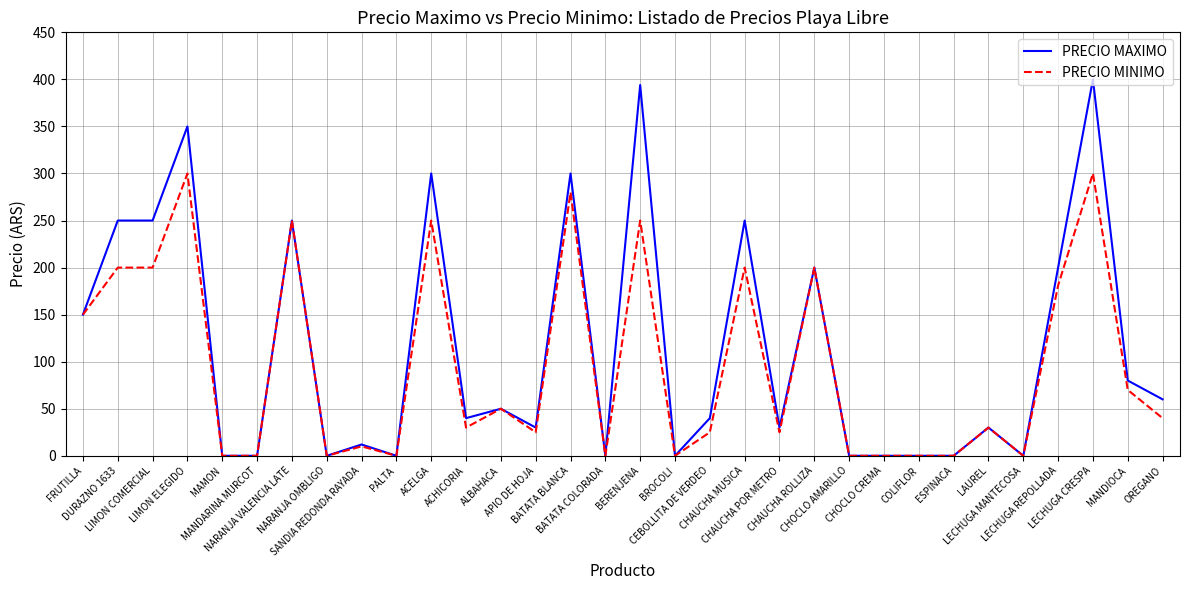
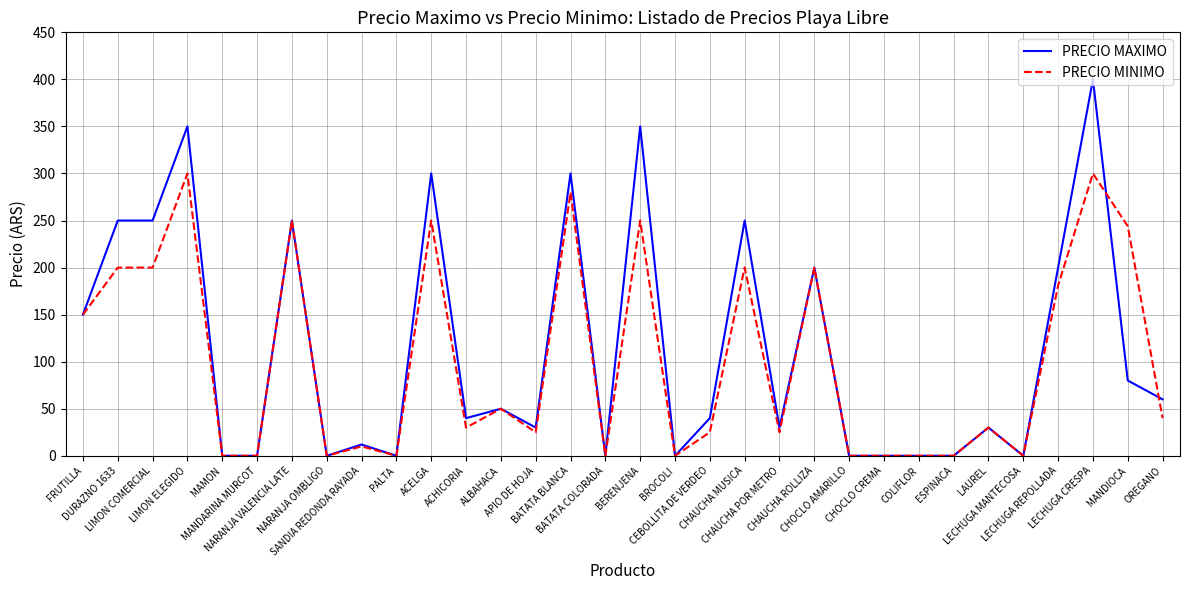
  {
    "PRECIO MAXIMO": {
      "DURAZNO 1633": 250,
      "LIMON COMERCIAL": 250,
      "LIMON ELEGIDO": 350,
      "ACELGA": 300,
      "ACHICORIA": 40,
      "APIO DE HOJA": 30,
      "BATATA BLANCA": 300,
-     "BERENJENA": 390,
+     "BERENJENA": 350,
      "CEBOLLITA DE VERDEO": 40,
      "CHAUCHA MUSICA": 250,
      "CHAUCHA POR METRO": 30,
      "LECHUGA REPOLLADA": 200,
      "MANDIOCA": 80,
      "OREGANO": 60
    },
    "PRECIO MINIMO": {
      "DURAZNO 1633": 200,
      "LIMON COMERCIAL": 200,
      "LIMON ELEGIDO": 300,
      "ACELGA": 250,
      "ACHICORIA": 30,
      "APIO DE HOJA": 30,
      "BATATA BLANCA": 280,
      "BERENJENA": 250,
      "CEBOLLITA DE VERDEO": 30,
      "CHAUCHA MUSICA": 200,
      "CHAUCHA POR METRO": 30,
      "LECHUGA REPOLLADA": 180,
      "LECHUGA CRESPA": 300,
-     "MANDIOCA": 70,
+     "MANDIOCA": 240,
      "OREGANO": 40
    }
  }
